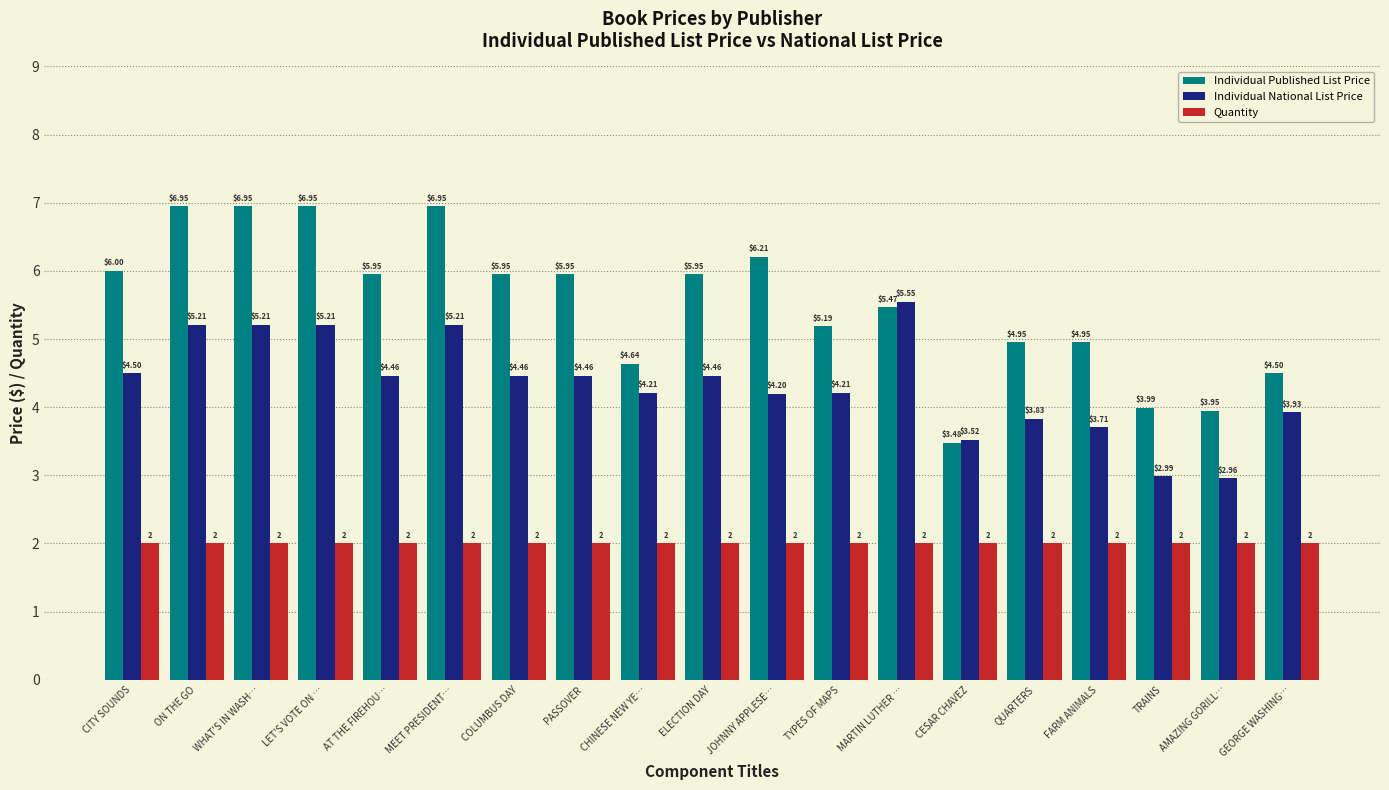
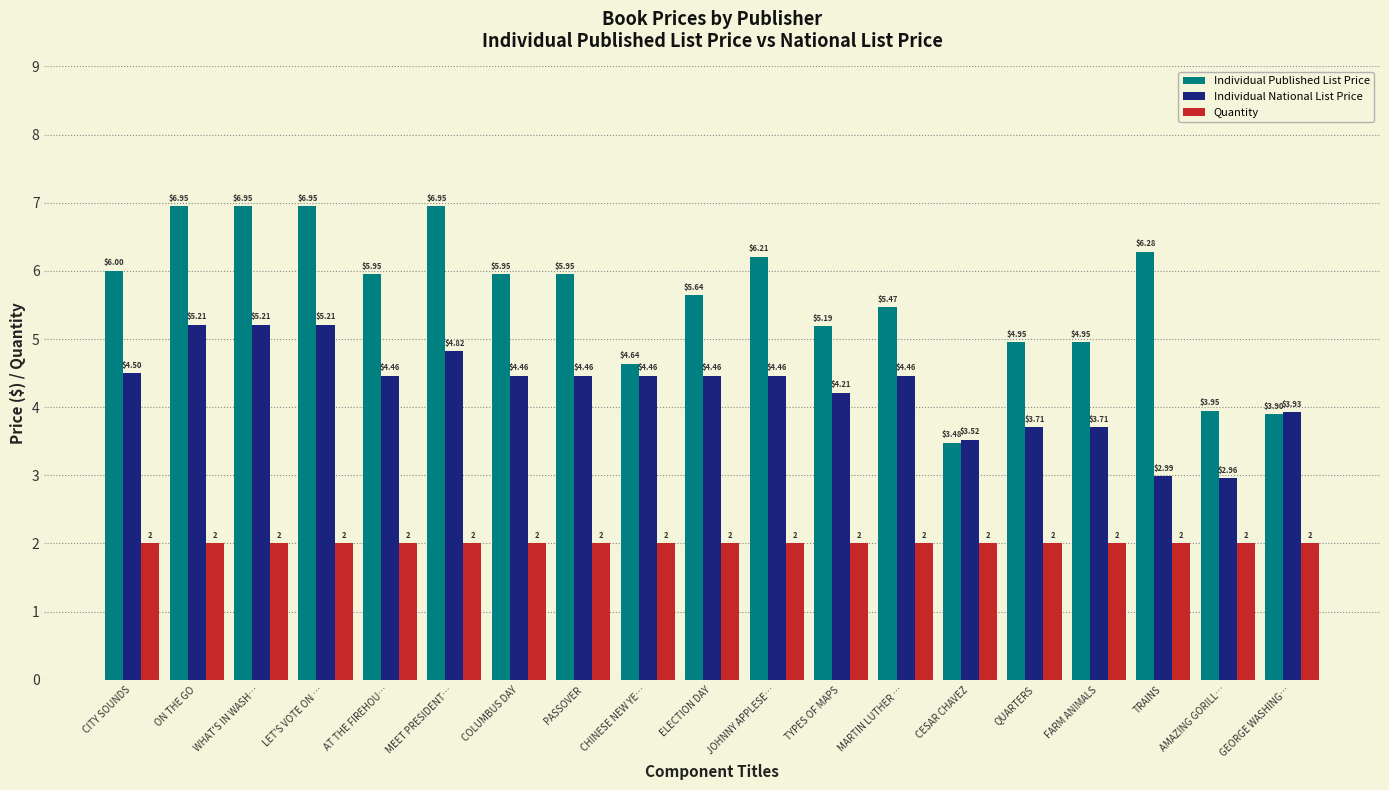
  {
    "Individual Published List Price": {
      "CITY SOUNDS": "$6.00",
      "ON THE GO": "$6.95",
      "WHAT'S IN WASH…": "$6.95",
      "LET'S VOTE ON …": "$6.95",
      "AT THE FIREHOU…": "$5.95",
      "MEET PRESIDENT…": "$6.95",
      "COLUMBUS DAY": "$5.95",
      "PASSOVER": "$5.95",
      "CHINESE NEW YE…": "$4.64",
-     "ELECTION DAY": "$5.95",
+     "ELECTION DAY": "$5.64",
      "JOHNNY APPLESE…": "$6.21",
      "TYPES OF MAPS": "$5.19",
      "MARTIN LUTHER …": "$5.47",
      "CESAR CHAVEZ": "$3.48",
      "QUARTERS": "$4.95",
      "FARM ANIMALS": "$4.95",
-     "TRAINS": "$3.99",
+     "TRAINS": "$6.28",
      "AMAZING GORILL…": "$3.95",
-     "GEORGE WASHING…": "$4.50"
+     "GEORGE WASHING…": "$3.90"
    },
    "Individual National List Price": {
      "CITY SOUNDS": "$4.50",
      "ON THE GO": "$5.21",
      "WHAT'S IN WASH…": "$5.21",
      "LET'S VOTE ON …": "$5.21",
      "AT THE FIREHOU…": "$4.46",
-     "MEET PRESIDENT…": "$5.21",
+     "MEET PRESIDENT…": "$4.82",
      "COLUMBUS DAY": "$4.46",
      "PASSOVER": "$4.46",
-     "CHINESE NEW YE…": "$4.21",
+     "CHINESE NEW YE…": "$4.46",
      "ELECTION DAY": "$4.46",
-     "JOHNNY APPLESE…": "$4.20",
+     "JOHNNY APPLESE…": "$4.46",
      "TYPES OF MAPS": "$4.21",
-     "MARTIN LUTHER …": "$5.55",
+     "MARTIN LUTHER …": "$4.46",
      "CESAR CHAVEZ": "$3.52",
-     "QUARTERS": "$3.83",
+     "QUARTERS": "$3.71",
      "FARM ANIMALS": "$3.71",
      "TRAINS": "$2.99",
      "AMAZING GORILL…": "$2.96",
      "GEORGE WASHING…": "$3.93"
    },
    "Quantity": {
      "CITY SOUNDS": "2",
      "ON THE GO": "2",
      "WHAT'S IN WASH…": "2",
      "LET'S VOTE ON …": "2",
      "AT THE FIREHOU…": "2",
      "MEET PRESIDENT…": "2",
      "COLUMBUS DAY": "2",
      "PASSOVER": "2",
      "CHINESE NEW YE…": "2",
      "ELECTION DAY": "2",
      "JOHNNY APPLESE…": "2",
      "TYPES OF MAPS": "2",
      "MARTIN LUTHER …": "2",
      "CESAR CHAVEZ": "2",
      "QUARTERS": "2",
      "FARM ANIMALS": "2",
      "TRAINS": "2",
      "AMAZING GORILL…": "2",
      "GEORGE WASHING…": "2"
    }
  }
